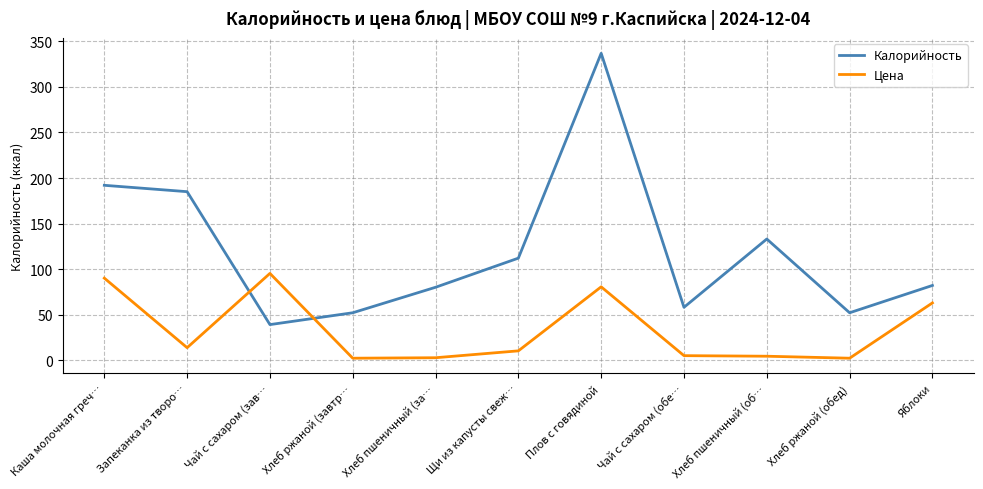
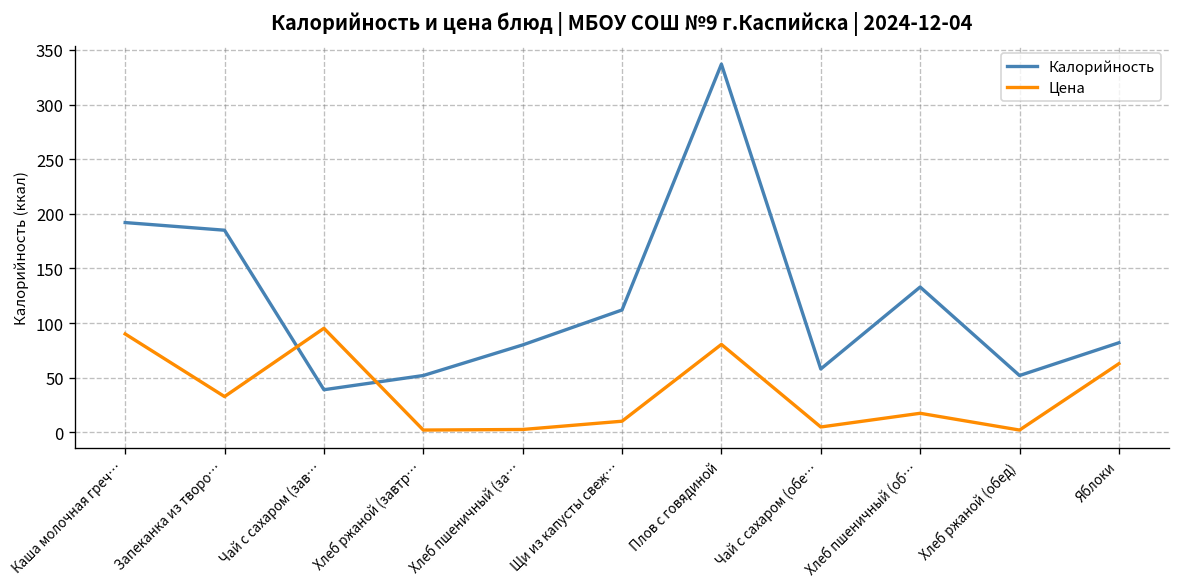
  {
    "Калорийность": {
      "Каша молочная греч…": 190,
      "Запеканка из творо…": 190,
      "Чай с сахаром (зав…": 40,
      "Хлеб ржаной (завтр…": 50,
      "Хлеб пшеничный (за…": 80,
      "Щи из капусты свеж…": 110,
      "Плов с говядиной": 340,
      "Чай с сахаром (обе…": 60,
      "Хлеб пшеничный (об…": 130,
      "Хлеб ржаной (обед)": 50,
      "Яблоки": 80
    },
    "Цена": {
      "Каша молочная греч…": 90,
-     "Запеканка из творо…": 10,
+     "Запеканка из творо…": 30,
      "Чай с сахаром (зав…": 100,
      "Хлеб ржаной (завтр…": 0,
      "Хлеб пшеничный (за…": 0,
      "Щи из капусты свеж…": 10,
      "Плов с говядиной": 80,
      "Чай с сахаром (обе…": 0,
-     "Хлеб пшеничный (об…": 0,
+     "Хлеб пшеничный (об…": 20,
      "Хлеб ржаной (обед)": 0,
      "Яблоки": 60
    }
  }
